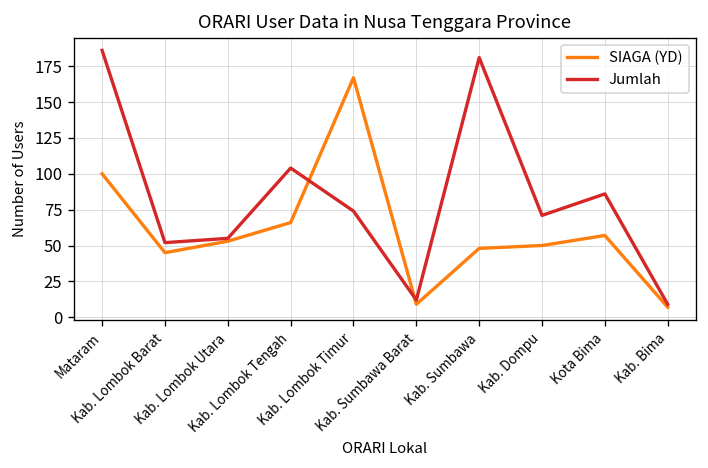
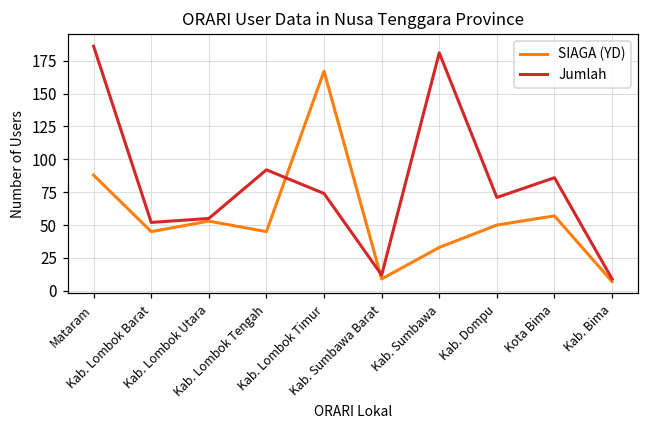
  {
    "SIAGA (YD)": {
-     "Mataram": 100,
+     "Mataram": 88,
      "Kab. Lombok Barat": 45,
-     "Kab. Lombok Tengah": 66,
+     "Kab. Lombok Tengah": 45,
      "Kab. Lombok Timur": 167,
      "Kab. Sumbawa Barat": 9,
-     "Kab. Sumbawa": 48,
+     "Kab. Sumbawa": 33,
      "Kab. Dompu": 50,
      "Kota Bima": 57
    },
    "Jumlah": {
      "Mataram": 186,
      "Kab. Lombok Barat": 52,
-     "Kab. Lombok Tengah": 104,
+     "Kab. Lombok Tengah": 92,
      "Kab. Lombok Timur": 74,
      "Kab. Sumbawa Barat": 12,
      "Kab. Sumbawa": 181,
      "Kab. Dompu": 71,
      "Kota Bima": 86
    }
  }
